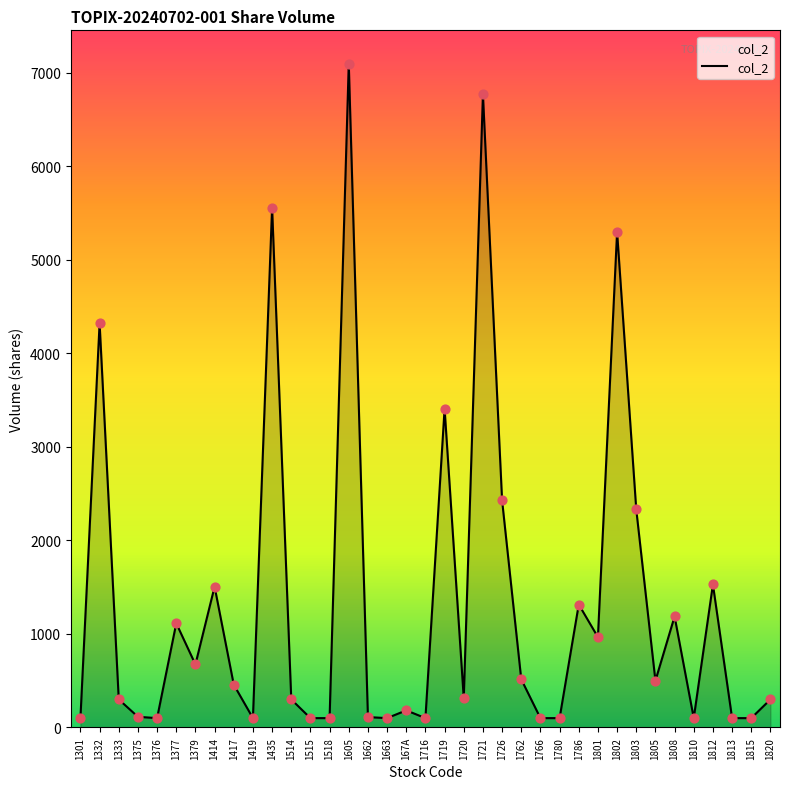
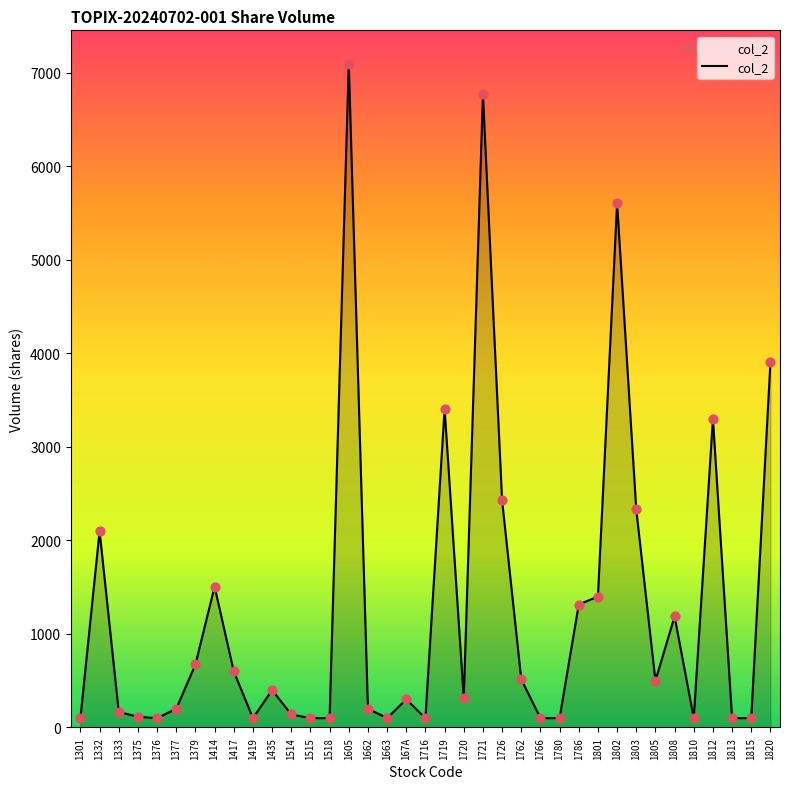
  {
    "1301": 100,
-   "1332": 4300,
-   "1333": 300,
+   "1332": 2100,
+   "1333": 200,
    "1375": 100,
    "1376": 100,
-   "1377": 1100,
+   "1377": 200,
    "1379": 700,
    "1414": 1500,
-   "1417": 500,
+   "1417": 600,
    "1419": 100,
-   "1435": 5600,
-   "1514": 300,
+   "1435": 400,
+   "1514": 100,
    "1515": 100,
    "1518": 100,
    "1605": 7100,
-   "1662": 100,
+   "1662": 200,
    "1663": 100,
-   "167A": 200,
+   "167A": 300,
    "1716": 100,
    "1719": 3400,
    "1720": 300,
    "1721": 6800,
    "1726": 2400,
    "1762": 500,
    "1766": 100,
    "1780": 100,
    "1786": 1300,
-   "1801": 1000,
-   "1802": 5300,
+   "1801": 1400,
+   "1802": 5600,
    "1803": 2300,
    "1805": 500,
    "1808": 1200,
    "1810": 100,
-   "1812": 1500,
+   "1812": 3300,
    "1813": 100,
    "1815": 100,
-   "1820": 300
+   "1820": 3900
  }
